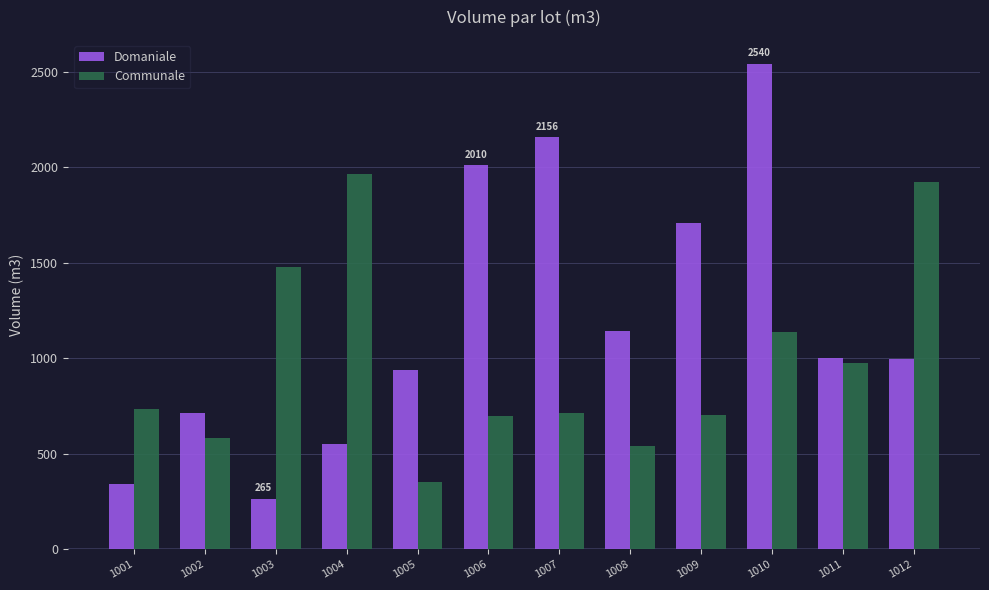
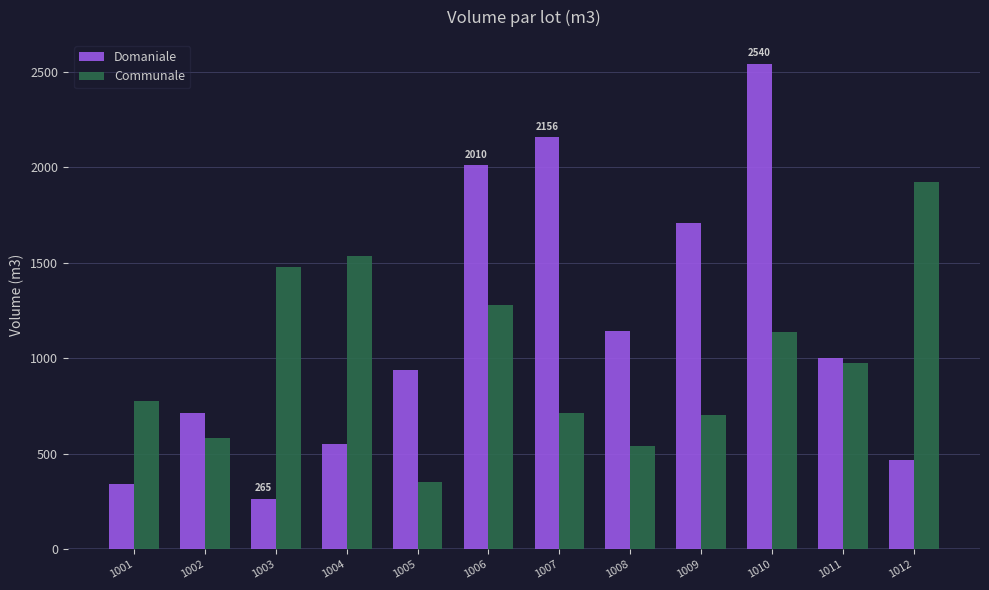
  {
    "Domaniale": {
      "1001": 340,
      "1002": 710,
      "1004": 550,
      "1005": 940,
      "1008": 1140,
      "1009": 1710,
      "1011": 1000,
-     "1012": 1000
+     "1012": 470
    },
    "Communale": {
-     "1001": 730,
+     "1001": 780,
      "1002": 580,
      "1003": 1480,
-     "1004": 1960,
+     "1004": 1540,
      "1005": 350,
-     "1006": 700,
+     "1006": 1280,
      "1007": 720,
      "1008": 540,
      "1009": 700,
      "1010": 1140,
      "1011": 970,
      "1012": 1920
    }
  }
